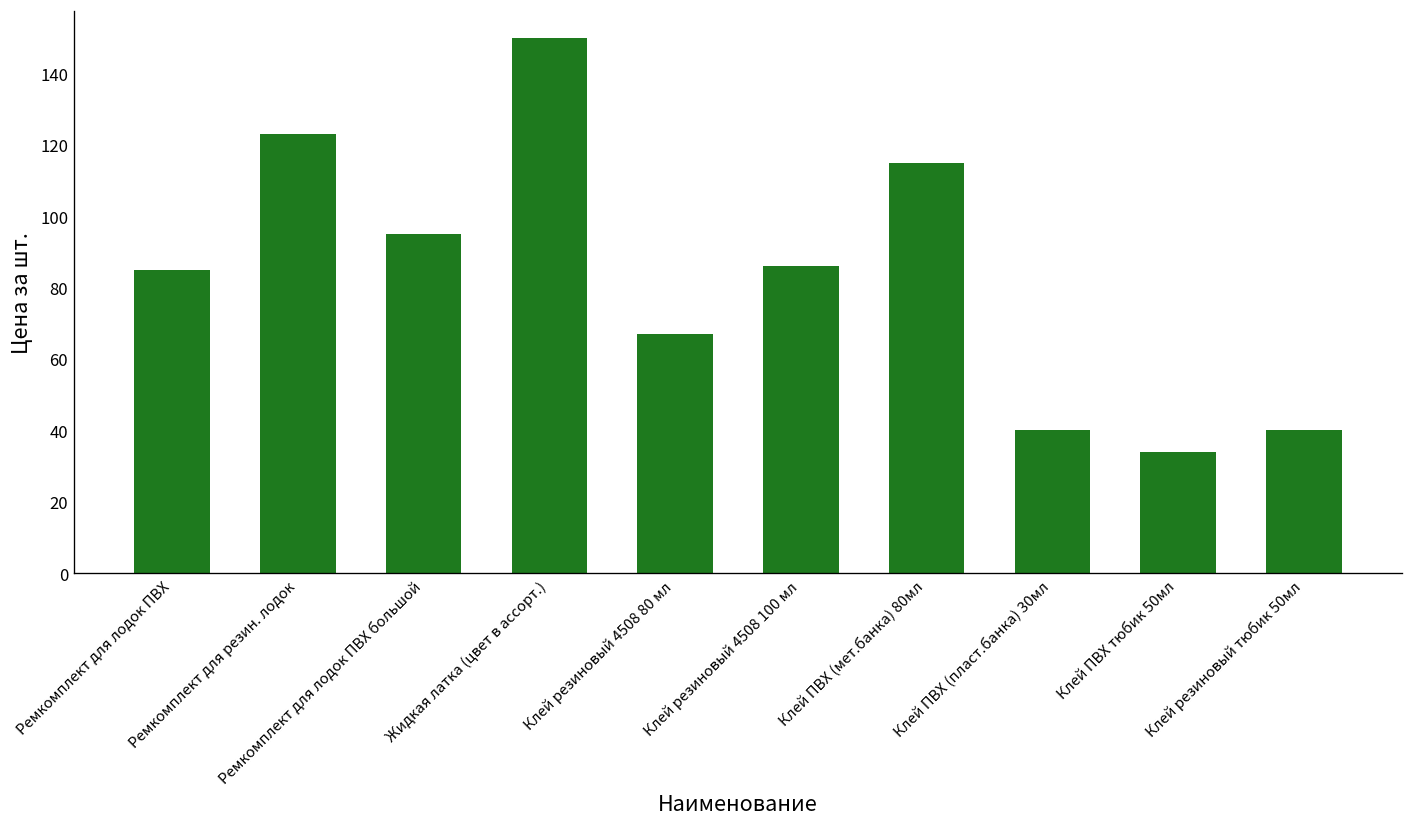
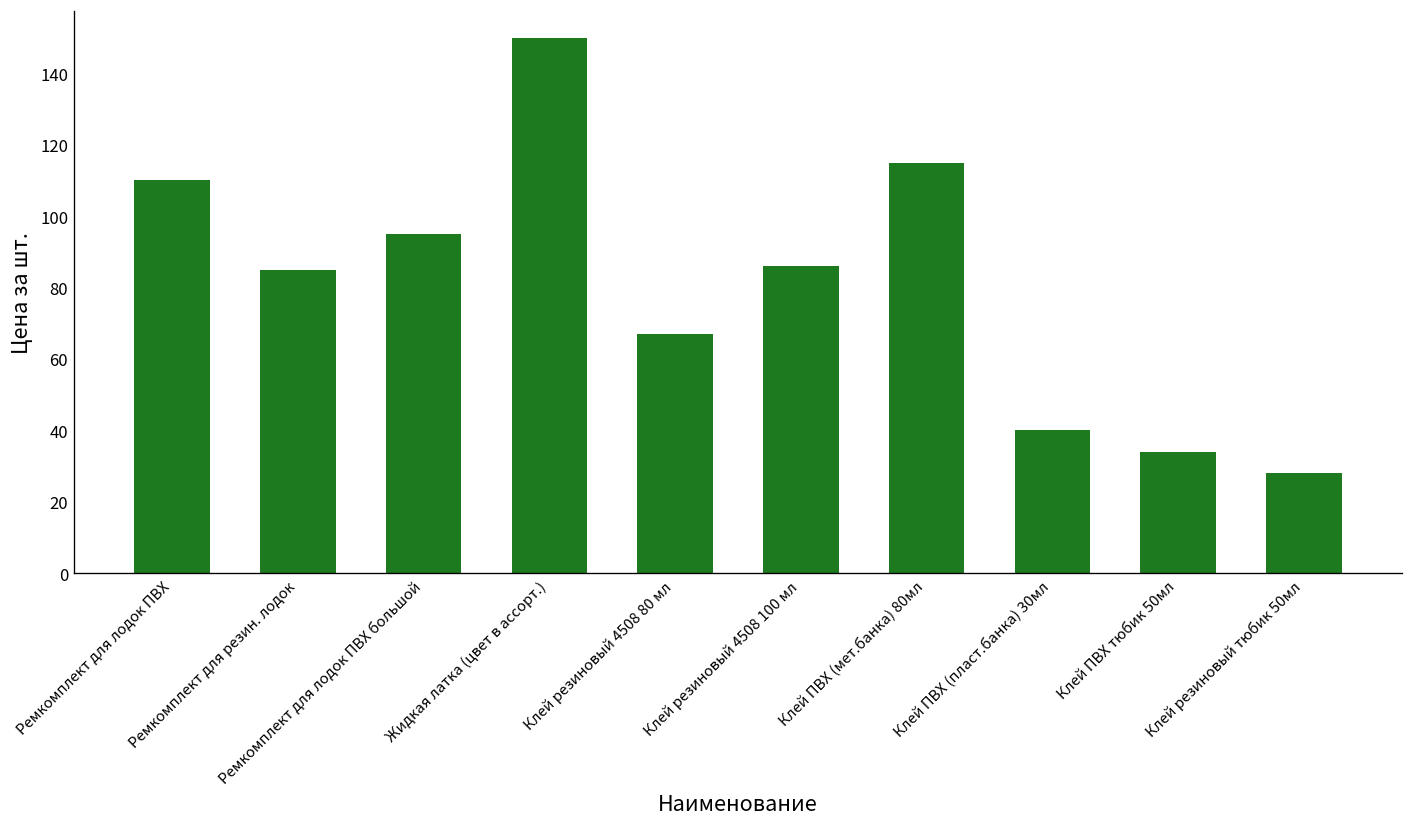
  {
-   "Ремкомплект для лодок ПВХ": 85,
-   "Ремкомплект для резин. лодок": 123,
+   "Ремкомплект для лодок ПВХ": 110,
+   "Ремкомплект для резин. лодок": 85,
    "Ремкомплект для лодок ПВХ большой": 95,
    "Жидкая латка (цвет в ассорт.)": 150,
    "Клей резиновый 4508 80 мл": 67,
    "Клей резиновый 4508 100 мл": 86,
    "Клей ПВХ (мет.банка) 80мл": 115,
    "Клей ПВХ (пласт.банка) 30мл": 40,
    "Клей ПВХ тюбик 50мл": 34,
-   "Клей резиновый тюбик 50мл": 40
+   "Клей резиновый тюбик 50мл": 28
  }
